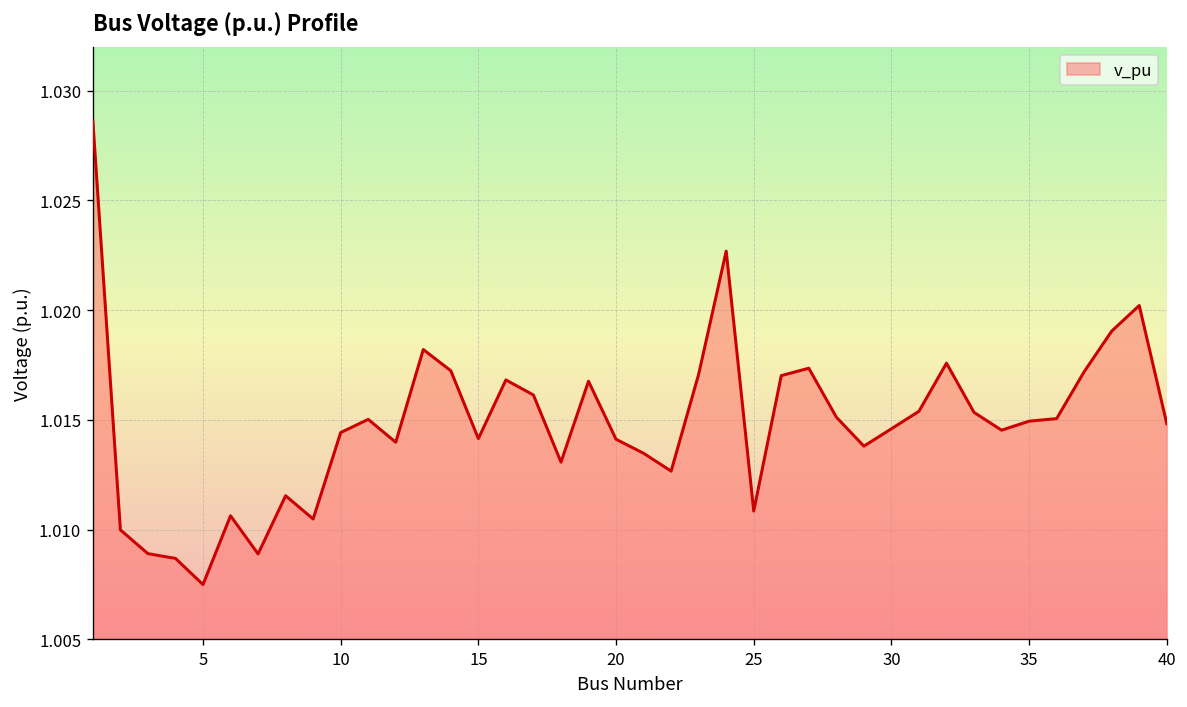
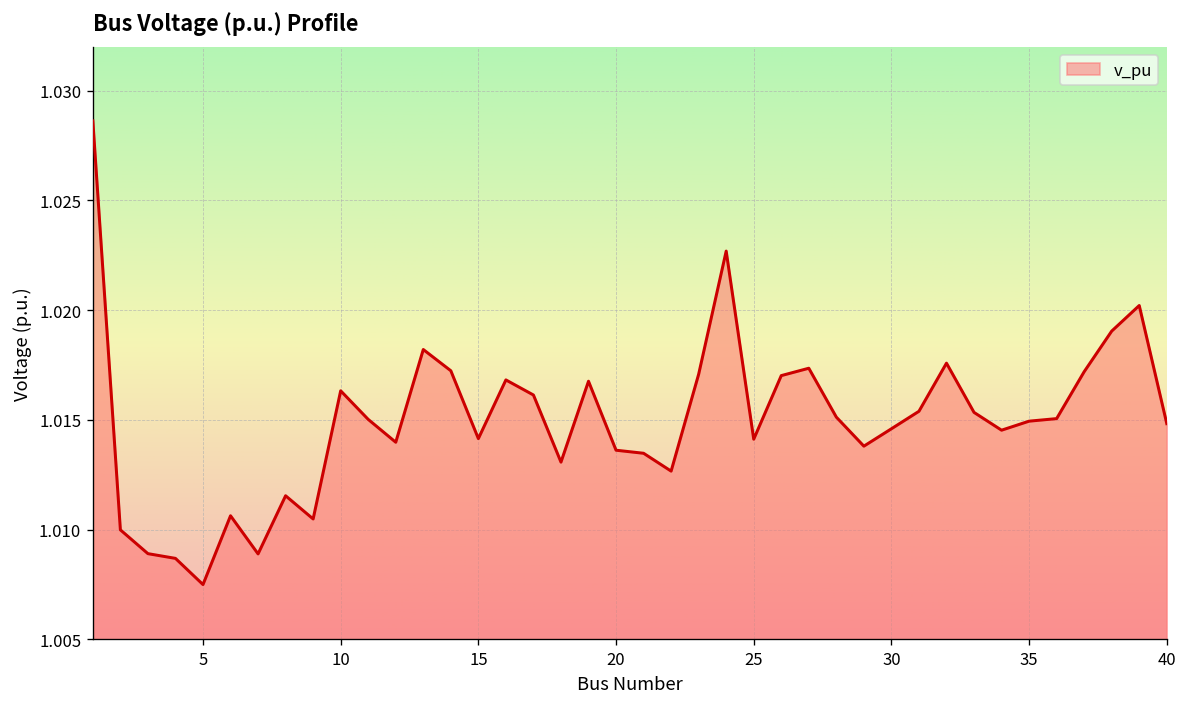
  {
    "5": 1.0075,
-   "10": 1.0144,
+   "10": 1.0163,
    "15": 1.0142,
-   "20": 1.0141,
-   "25": 1.0109,
+   "20": 1.0136,
+   "25": 1.0141,
    "30": 1.0146,
    "35": 1.0149,
    "40": 1.0148
  }
